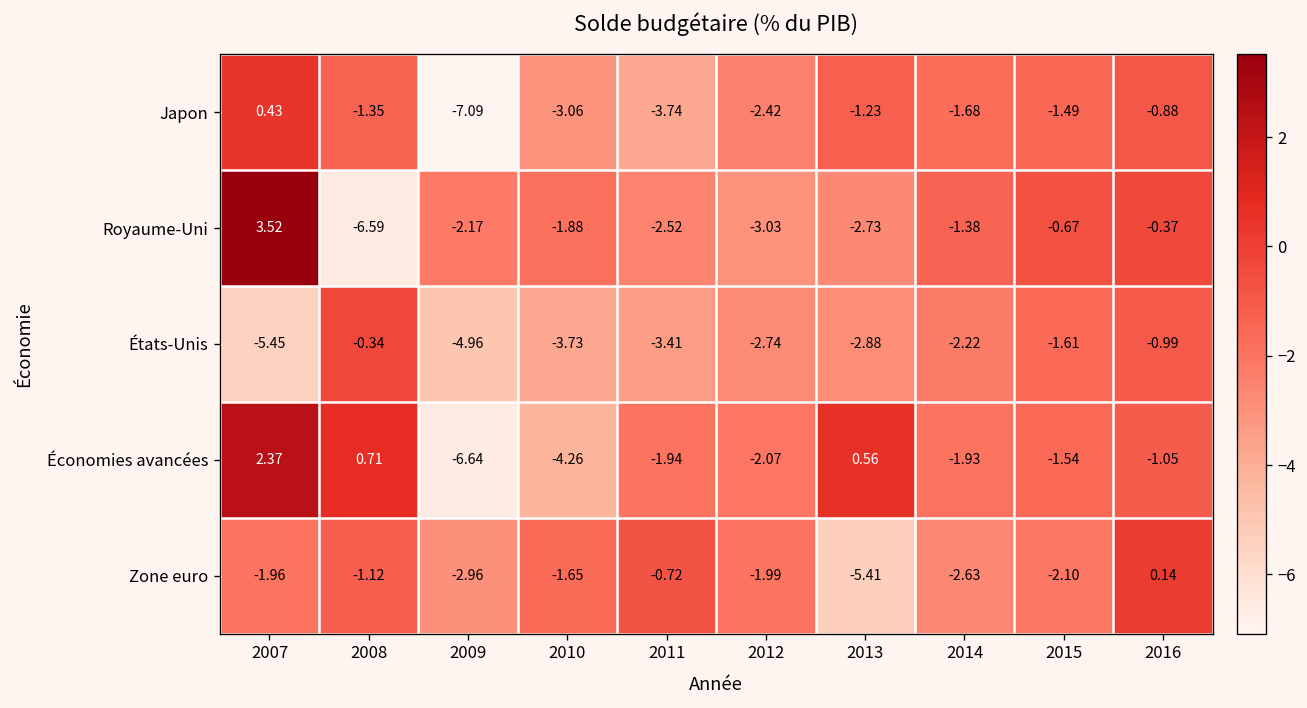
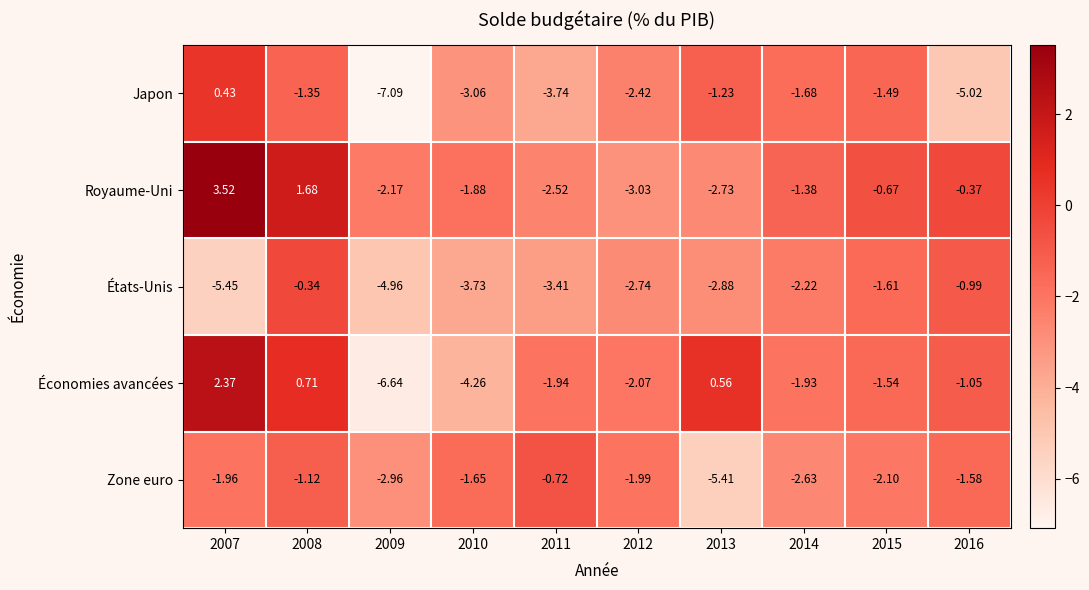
  {
    "Japon": {
      "2007": 0.43,
      "2008": -1.35,
      "2009": -7.09,
      "2010": -3.06,
      "2011": -3.74,
      "2012": -2.42,
      "2013": -1.23,
      "2014": -1.68,
      "2015": -1.49,
-     "2016": -0.88
+     "2016": -5.02
    },
    "Royaume-Uni": {
      "2007": 3.52,
-     "2008": -6.59,
+     "2008": 1.68,
      "2009": -2.17,
      "2010": -1.88,
      "2011": -2.52,
      "2012": -3.03,
      "2013": -2.73,
      "2014": -1.38,
      "2015": -0.67,
      "2016": -0.37
    },
    "États-Unis": {
      "2007": -5.45,
      "2008": -0.34,
      "2009": -4.96,
      "2010": -3.73,
      "2011": -3.41,
      "2012": -2.74,
      "2013": -2.88,
      "2014": -2.22,
      "2015": -1.61,
      "2016": -0.99
    },
    "Économies avancées": {
      "2007": 2.37,
      "2008": 0.71,
      "2009": -6.64,
      "2010": -4.26,
      "2011": -1.94,
      "2012": -2.07,
      "2013": 0.56,
      "2014": -1.93,
      "2015": -1.54,
      "2016": -1.05
    },
    "Zone euro": {
      "2007": -1.96,
      "2008": -1.12,
      "2009": -2.96,
      "2010": -1.65,
      "2011": -0.72,
      "2012": -1.99,
      "2013": -5.41,
      "2014": -2.63,
      "2015": -2.10,
-     "2016": 0.14
+     "2016": -1.58
    }
  }
